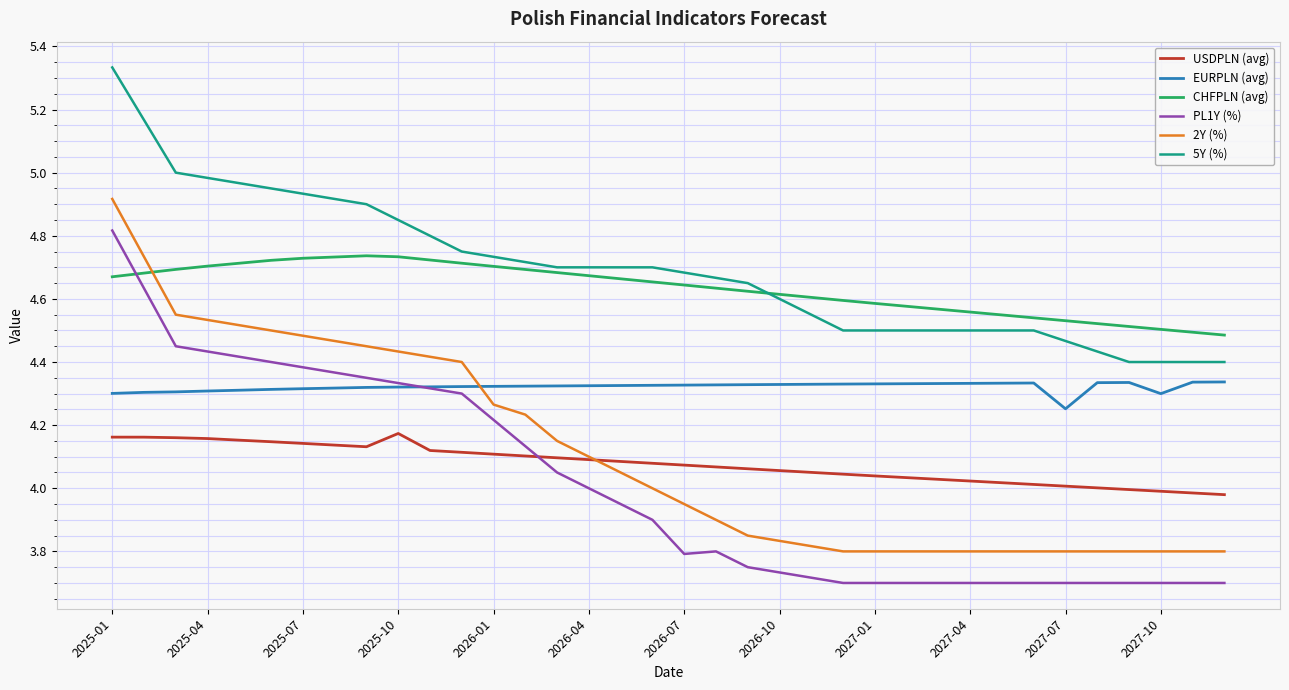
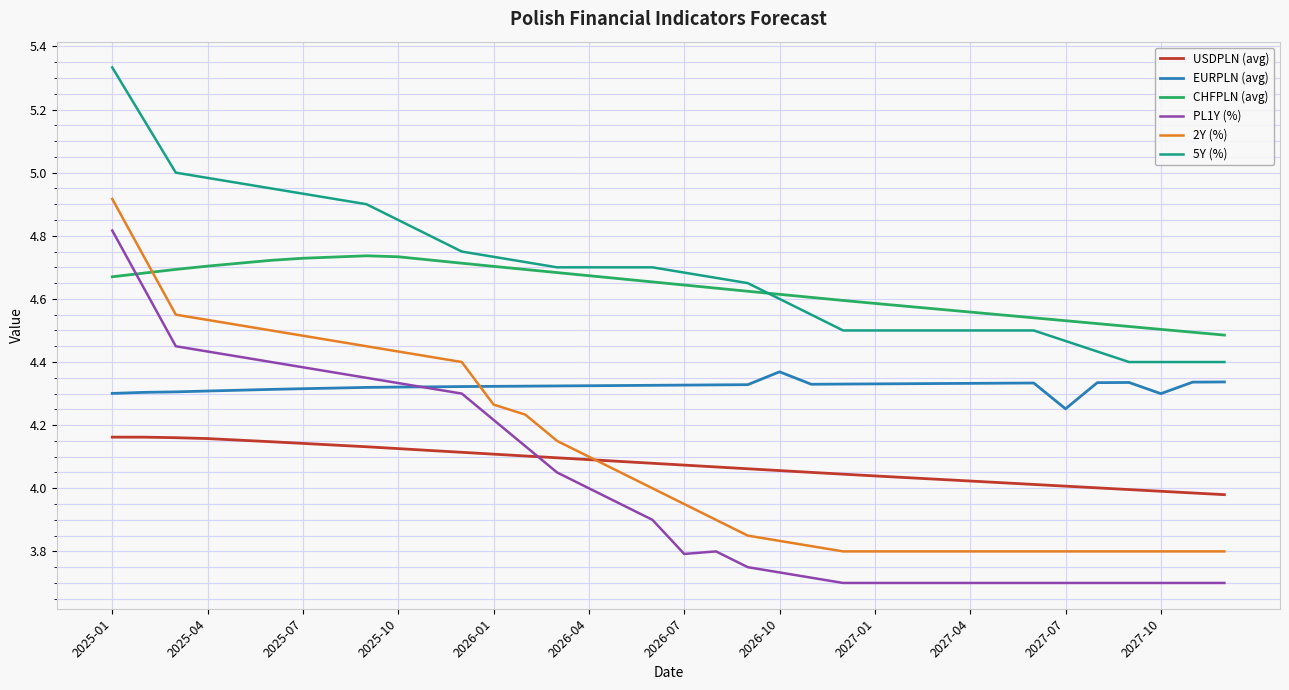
  {
    "USDPLN (avg)": {
      "2025-01": 4.16,
      "2025-04": 4.16,
      "2025-07": 4.14,
-     "2025-10": 4.17,
+     "2025-10": 4.13,
      "2026-01": 4.11,
      "2026-04": 4.09,
      "2026-07": 4.07,
      "2026-10": 4.06,
      "2027-01": 4.04,
      "2027-04": 4.02,
      "2027-07": 4.01,
      "2027-10": 3.99
    },
    "EURPLN (avg)": {
      "2025-01": 4.30,
      "2025-04": 4.31,
      "2025-07": 4.32,
      "2025-10": 4.32,
      "2026-01": 4.32,
      "2026-04": 4.32,
      "2026-07": 4.33,
-     "2026-10": 4.33,
+     "2026-10": 4.37,
      "2027-01": 4.33,
      "2027-04": 4.33,
      "2027-07": 4.25,
      "2027-10": 4.30
    },
    "PL1Y (%)": {
      "2025-01": 4.82,
      "2025-04": 4.43,
      "2025-07": 4.38,
      "2025-10": 4.33,
      "2026-01": 4.22,
      "2026-04": 4.00,
      "2026-07": 3.79,
      "2026-10": 3.73,
      "2027-01": 3.70,
      "2027-04": 3.70,
      "2027-07": 3.70,
      "2027-10": 3.70
    },
    "2Y (%)": {
      "2025-01": 4.92,
      "2025-04": 4.53,
      "2025-07": 4.48,
      "2025-10": 4.43,
      "2026-01": 4.27,
      "2026-04": 4.10,
      "2026-07": 3.95,
      "2026-10": 3.83,
      "2027-01": 3.80,
      "2027-04": 3.80,
      "2027-07": 3.80,
      "2027-10": 3.80
    }
  }
